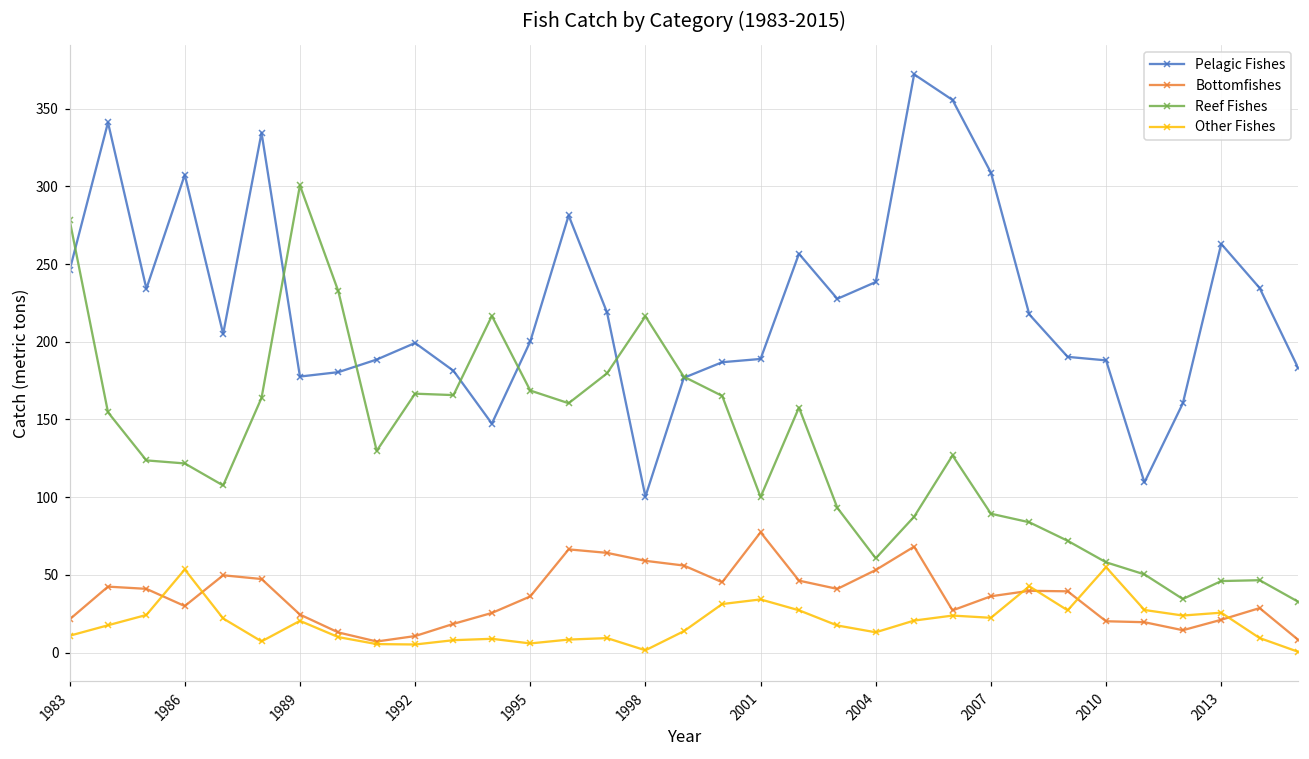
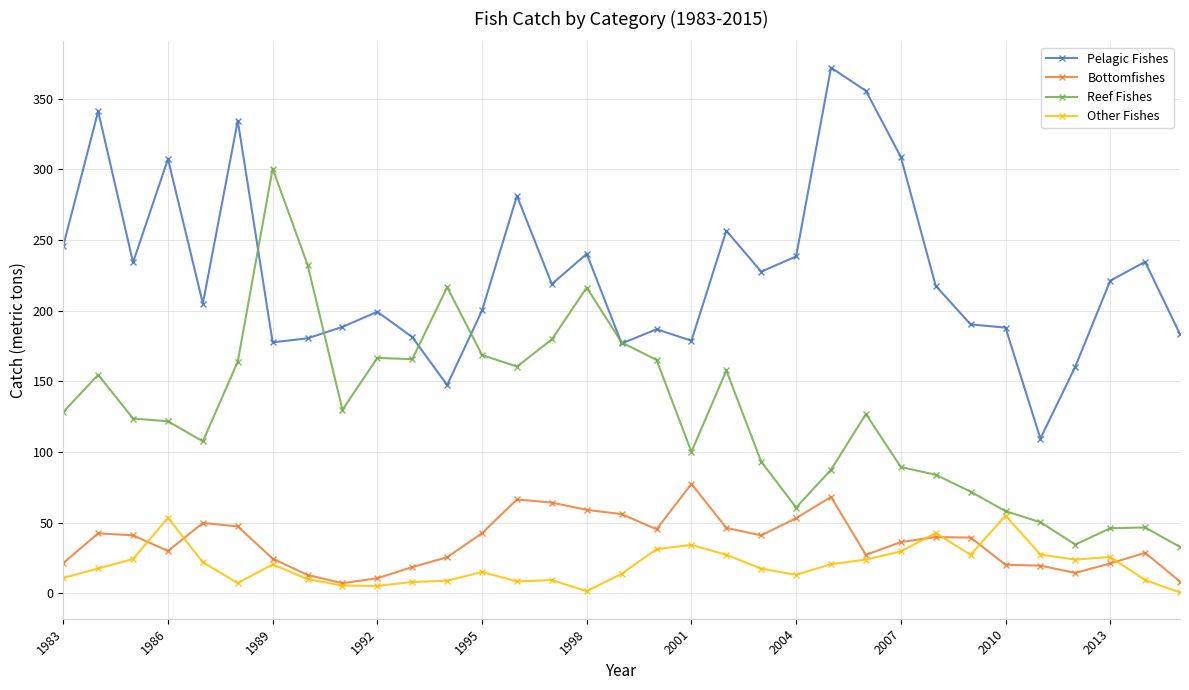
  {
    "Pelagic Fishes": {
      "1983": 246,
      "1986": 307,
      "1989": 178,
      "1992": 199,
      "1995": 200,
-     "1998": 100,
-     "2001": 189,
+     "1998": 240,
+     "2001": 179,
      "2004": 238,
      "2007": 309,
      "2010": 188,
-     "2013": 263
+     "2013": 221
    },
    "Bottomfishes": {
      "1983": 21,
      "1986": 30,
      "1989": 24,
      "1992": 11,
-     "1995": 36,
+     "1995": 43,
      "1998": 59,
      "2001": 77,
      "2004": 53,
      "2007": 36,
      "2010": 20,
      "2013": 21
    },
    "Reef Fishes": {
-     "1983": 278,
+     "1983": 128,
      "1986": 122,
      "1989": 301,
      "1992": 167,
      "1995": 169,
      "1998": 216,
      "2001": 100,
      "2004": 61,
      "2007": 89,
      "2010": 58,
      "2013": 46
    },
    "Other Fishes": {
      "1983": 11,
      "1986": 53,
      "1989": 20,
      "1992": 5,
-     "1995": 6,
+     "1995": 15,
      "1998": 1,
      "2001": 34,
      "2004": 13,
-     "2007": 22,
+     "2007": 30,
      "2010": 55,
      "2013": 26
    }
  }
